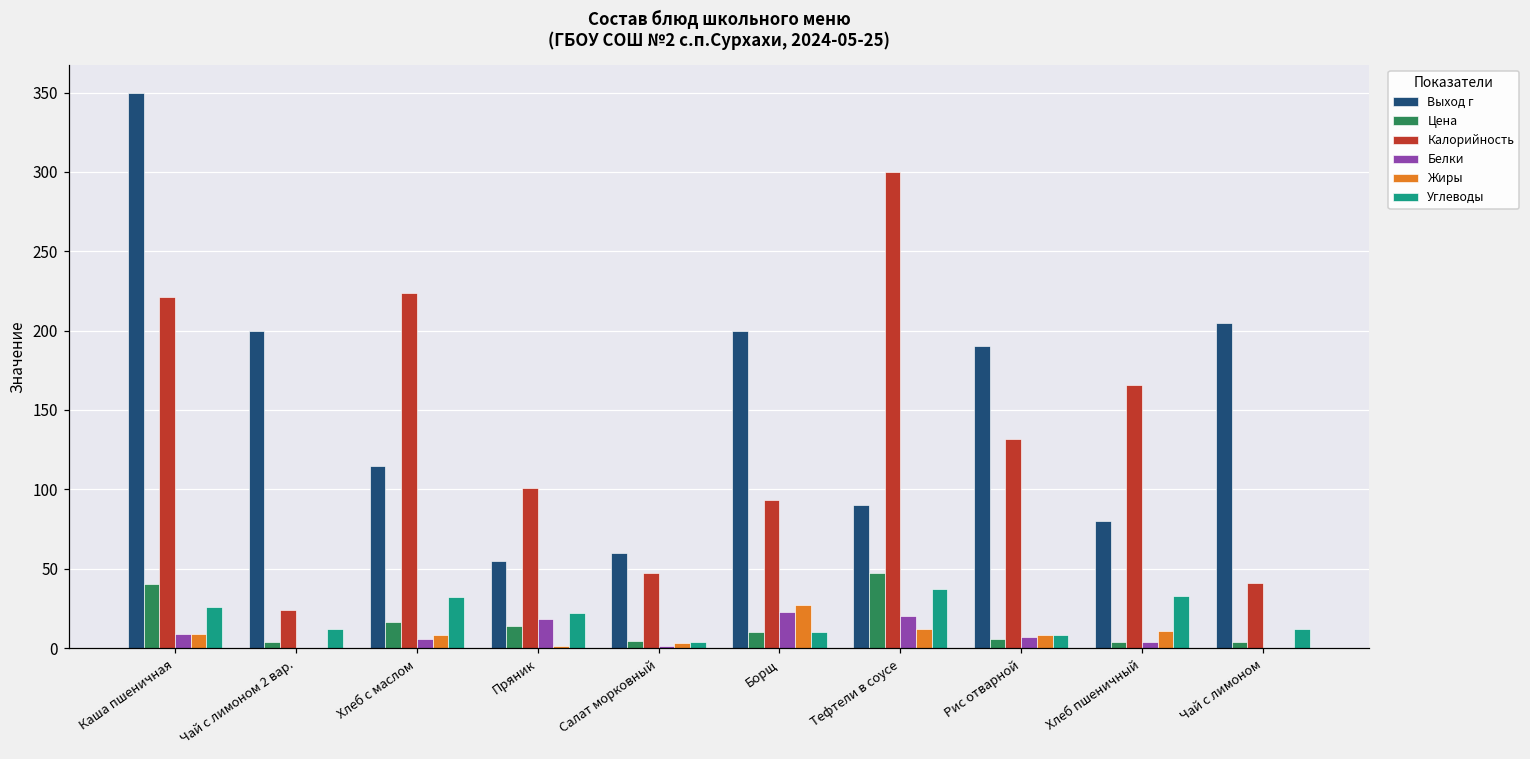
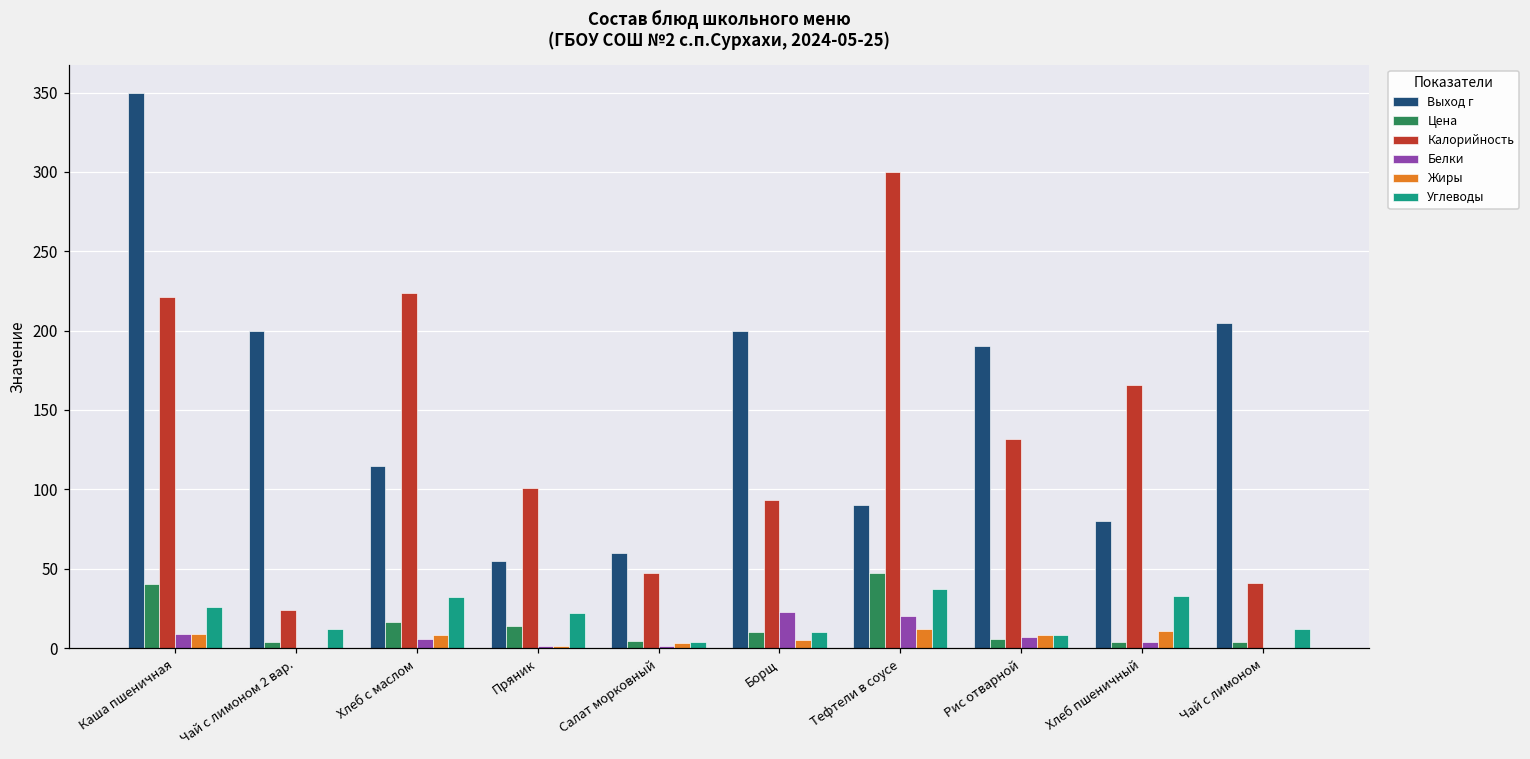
  {
    "Выход г": {
      "Каша пшеничная": 350,
      "Чай с лимоном 2 вар.": 200,
      "Хлеб с маслом": 115,
      "Пряник": 55,
      "Салат морковный": 60,
      "Борщ": 200,
      "Тефтели в соусе": 90,
      "Рис отварной": 190,
      "Хлеб пшеничный": 80,
      "Чай с лимоном": 205
    },
    "Калорийность": {
      "Каша пшеничная": 221,
      "Чай с лимоном 2 вар.": 24,
      "Хлеб с маслом": 224,
      "Пряник": 101,
      "Салат морковный": 47,
      "Борщ": 93,
      "Тефтели в соусе": 300,
      "Рис отварной": 132,
      "Хлеб пшеничный": 166,
      "Чай с лимоном": 41
    },
    "Белки": {
      "Каша пшеничная": 9,
      "Чай с лимоном 2 вар.": 0,
      "Хлеб с маслом": 6,
-     "Пряник": 18,
+     "Пряник": 1,
      "Борщ": 23,
      "Тефтели в соусе": 20,
      "Рис отварной": 7,
      "Хлеб пшеничный": 4,
      "Чай с лимоном": 0
    },
    "Жиры": {
      "Каша пшеничная": 9,
      "Чай с лимоном 2 вар.": 0,
      "Хлеб с маслом": 8,
      "Салат морковный": 3,
-     "Борщ": 27,
+     "Борщ": 5,
      "Тефтели в соусе": 12,
      "Рис отварной": 8,
      "Хлеб пшеничный": 11,
      "Чай с лимоном": 0
    }
  }
